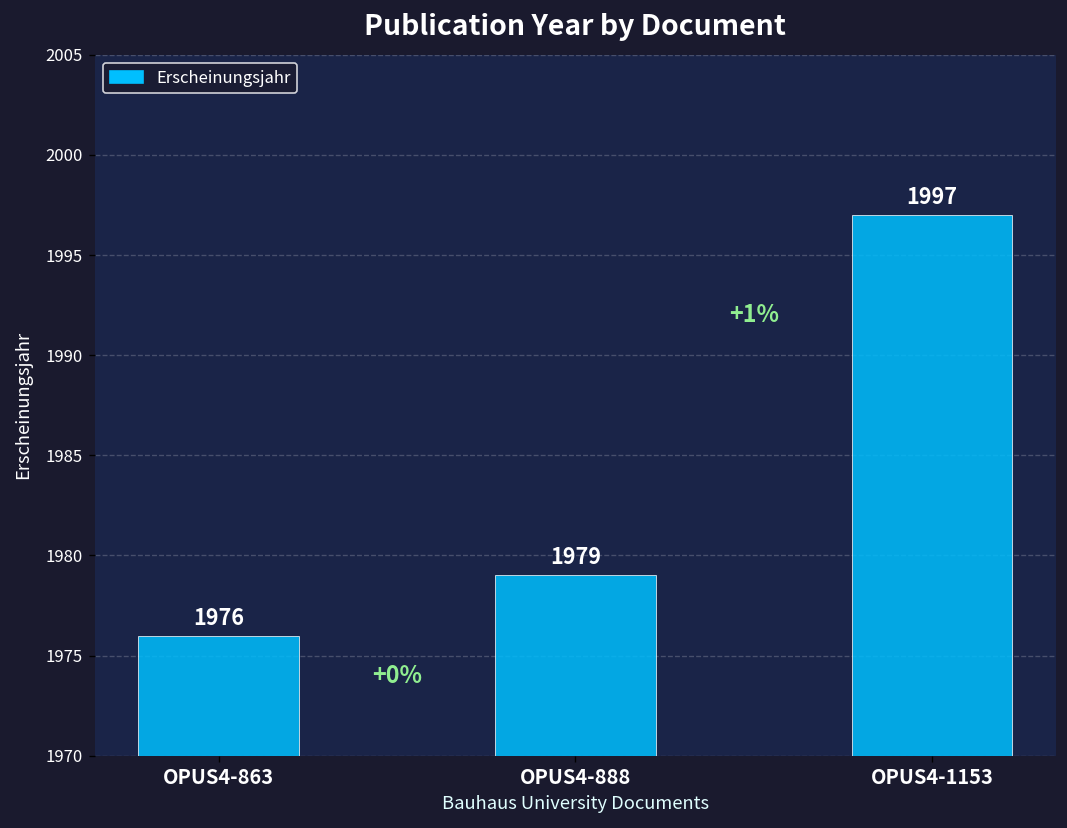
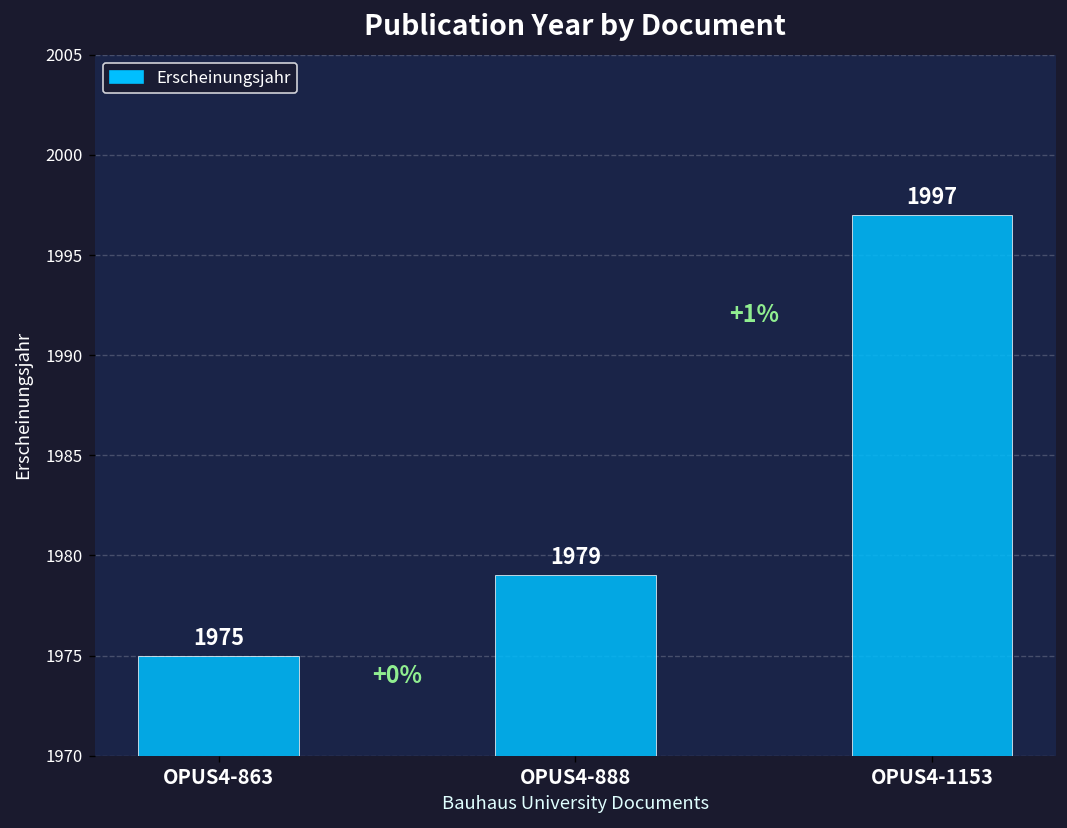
  {
-   "OPUS4-863": 1976,
+   "OPUS4-863": 1975,
    "OPUS4-888": 1979,
    "OPUS4-1153": 1997
  }
